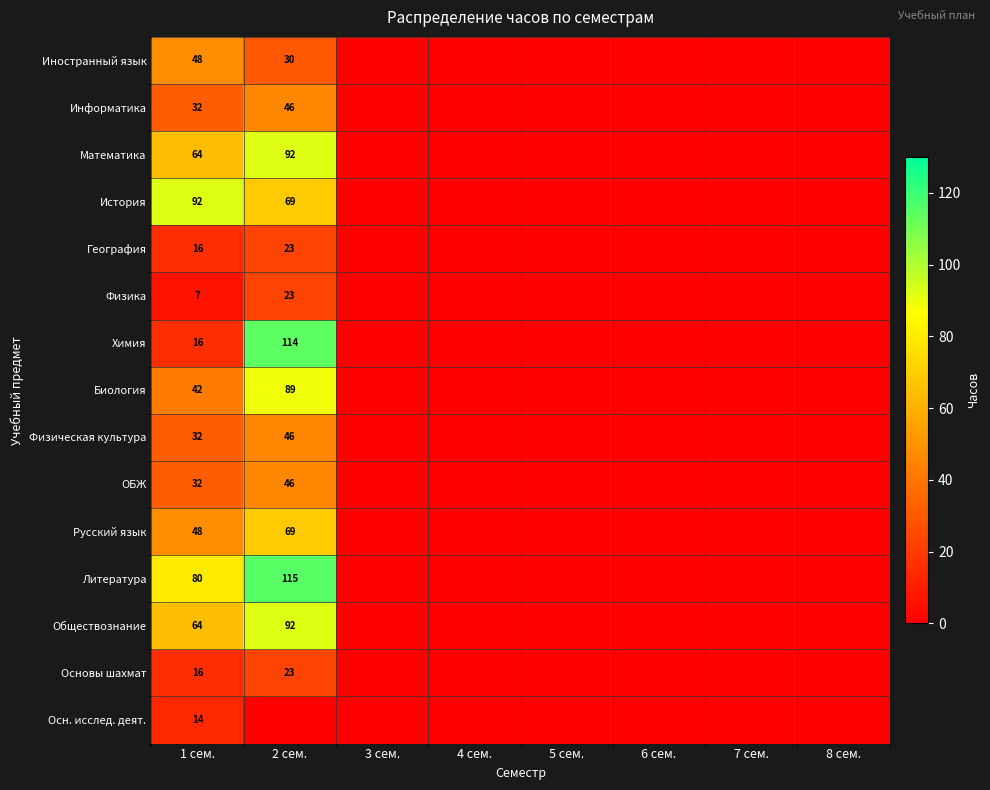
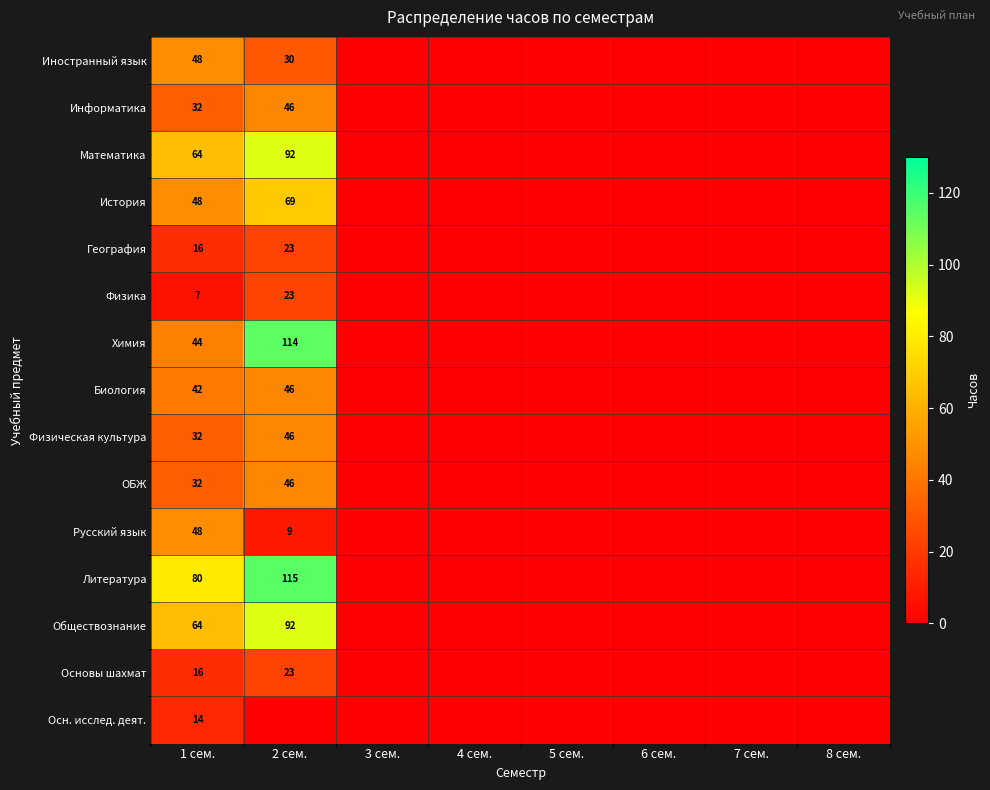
  {
    "Иностранный язык": {
      "1 сем.": 48,
      "2 сем.": 30
    },
    "Информатика": {
      "1 сем.": 32,
      "2 сем.": 46
    },
    "Математика": {
      "1 сем.": 64,
      "2 сем.": 92
    },
    "История": {
-     "1 сем.": 92,
+     "1 сем.": 48,
      "2 сем.": 69
    },
    "География": {
      "1 сем.": 16,
      "2 сем.": 23
    },
    "Физика": {
      "1 сем.": 7,
      "2 сем.": 23
    },
    "Химия": {
-     "1 сем.": 16,
+     "1 сем.": 44,
      "2 сем.": 114
    },
    "Биология": {
      "1 сем.": 42,
-     "2 сем.": 89
+     "2 сем.": 46
    },
    "Физическая культура": {
      "1 сем.": 32,
      "2 сем.": 46
    },
    "ОБЖ": {
      "1 сем.": 32,
      "2 сем.": 46
    },
    "Русский язык": {
      "1 сем.": 48,
-     "2 сем.": 69
+     "2 сем.": 9
    },
    "Литература": {
      "1 сем.": 80,
      "2 сем.": 115
    },
    "Обществознание": {
      "1 сем.": 64,
      "2 сем.": 92
    },
    "Основы шахмат": {
      "1 сем.": 16,
      "2 сем.": 23
    },
    "Осн. исслед. деят.": {
      "1 сем.": 14
    }
  }
